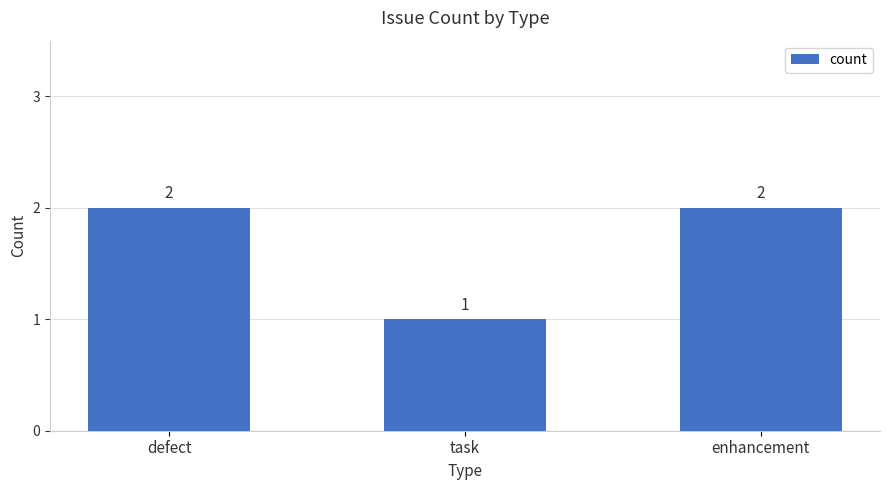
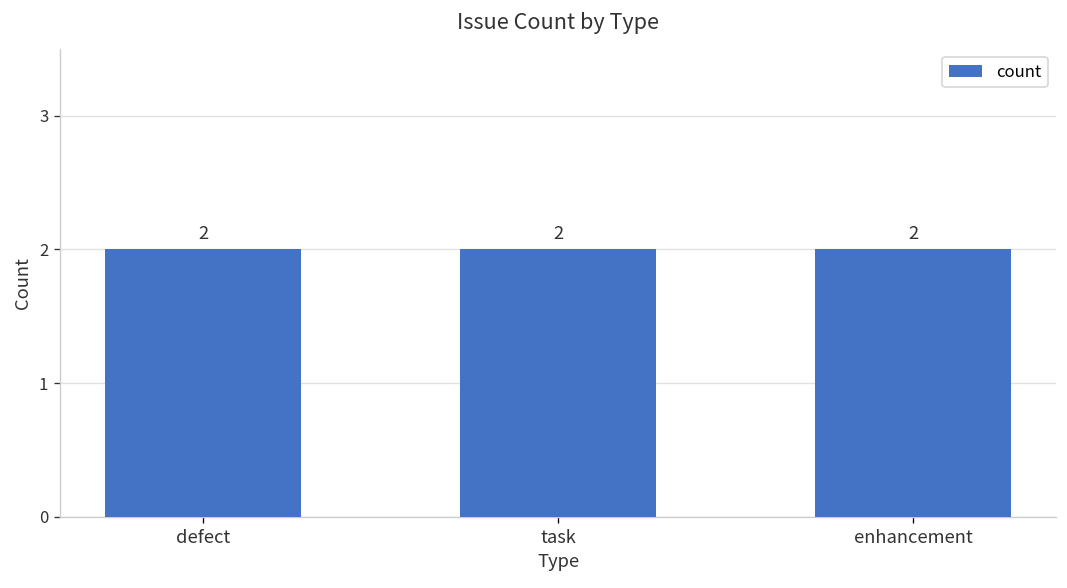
  {
    "defect": 2,
-   "task": 1,
+   "task": 2,
    "enhancement": 2
  }
